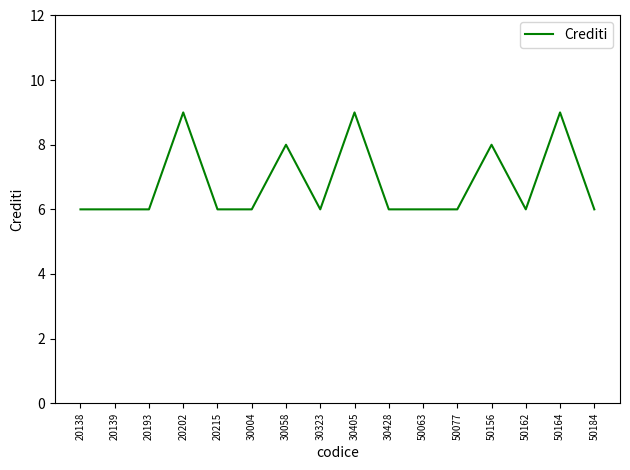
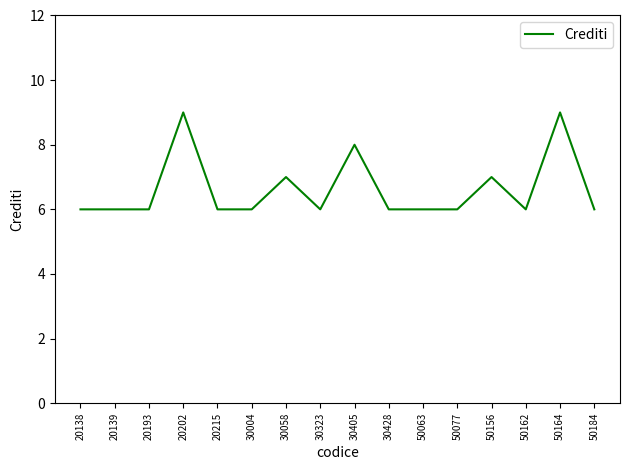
  {
    "20138": 6,
    "20139": 6,
    "20193": 6,
    "20202": 9,
    "20215": 6,
    "30004": 6,
-   "30058": 8,
+   "30058": 7,
    "30323": 6,
-   "30405": 9,
+   "30405": 8,
    "30428": 6,
    "50063": 6,
    "50077": 6,
-   "50156": 8,
+   "50156": 7,
    "50162": 6,
    "50164": 9,
    "50184": 6
  }
